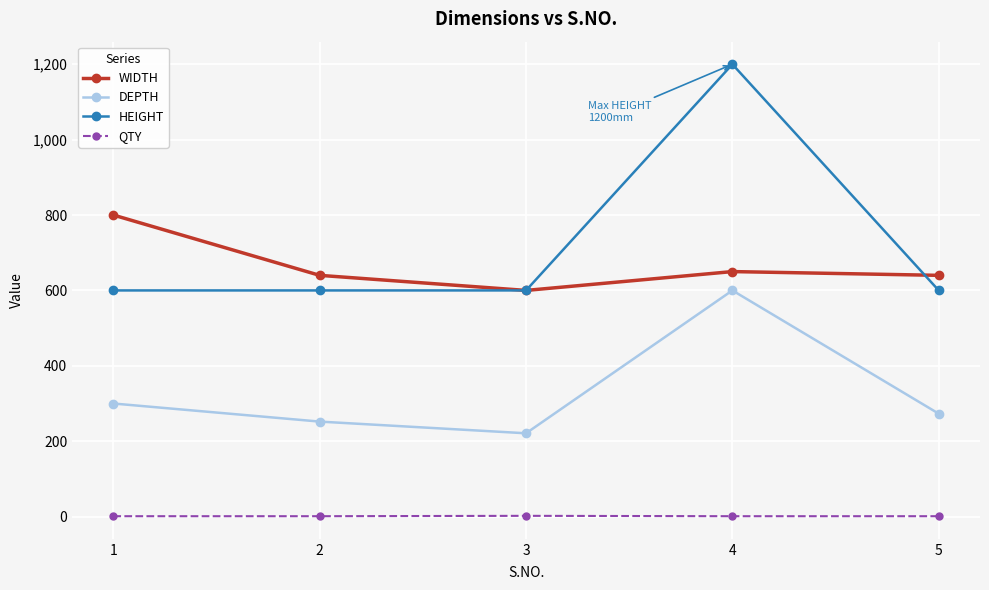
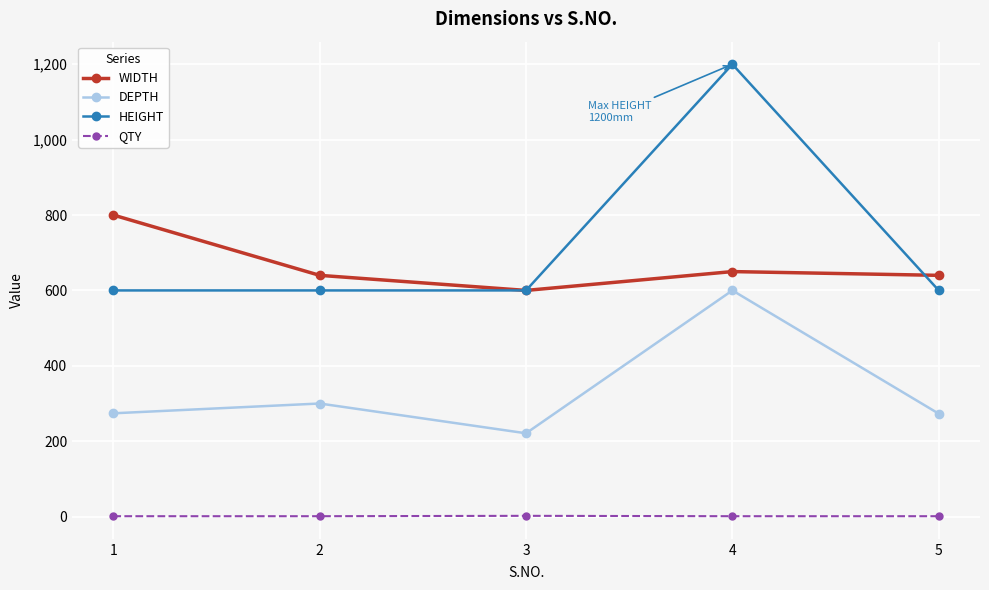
  {
    "WIDTH": {
      "1": 800,
      "2": 640,
      "4": 650,
      "5": 640
    },
    "DEPTH": {
-     "1": 300,
-     "2": 250,
+     "1": 270,
+     "2": 300,
      "3": 220,
      "4": 600,
      "5": 270
    },
    "HEIGHT": {
      "4": 1200
    },
    "QTY": {
      "1": 0,
      "2": 0,
      "3": 0,
      "4": 0,
      "5": 0
    }
  }
